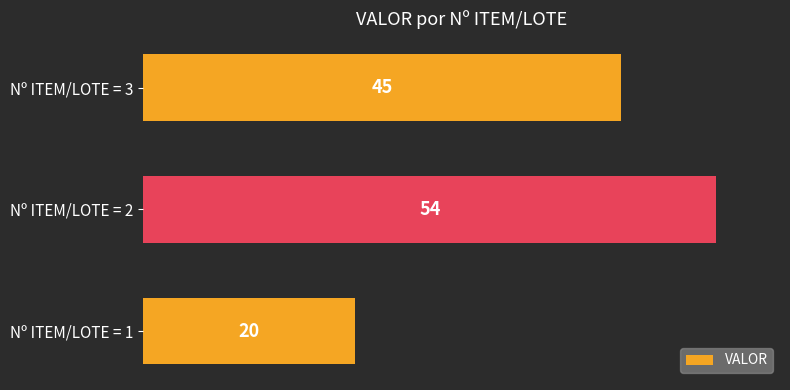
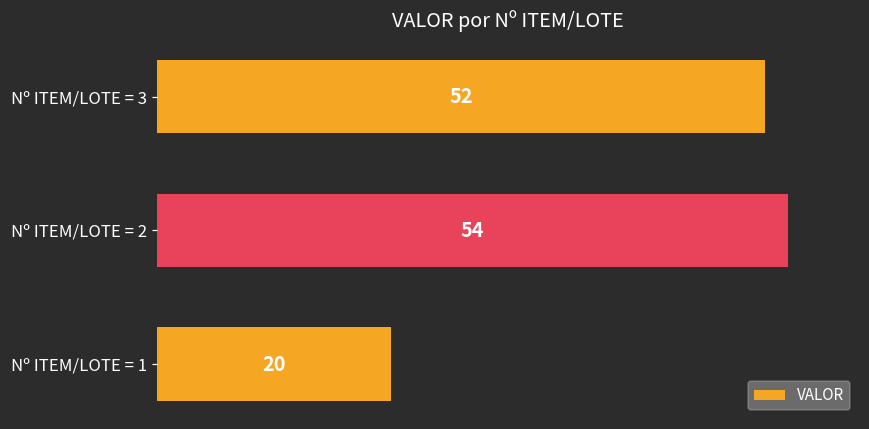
  {
-   "Nº ITEM/LOTE = 3": 45,
+   "Nº ITEM/LOTE = 3": 52,
    "Nº ITEM/LOTE = 2": 54,
    "Nº ITEM/LOTE = 1": 20
  }
